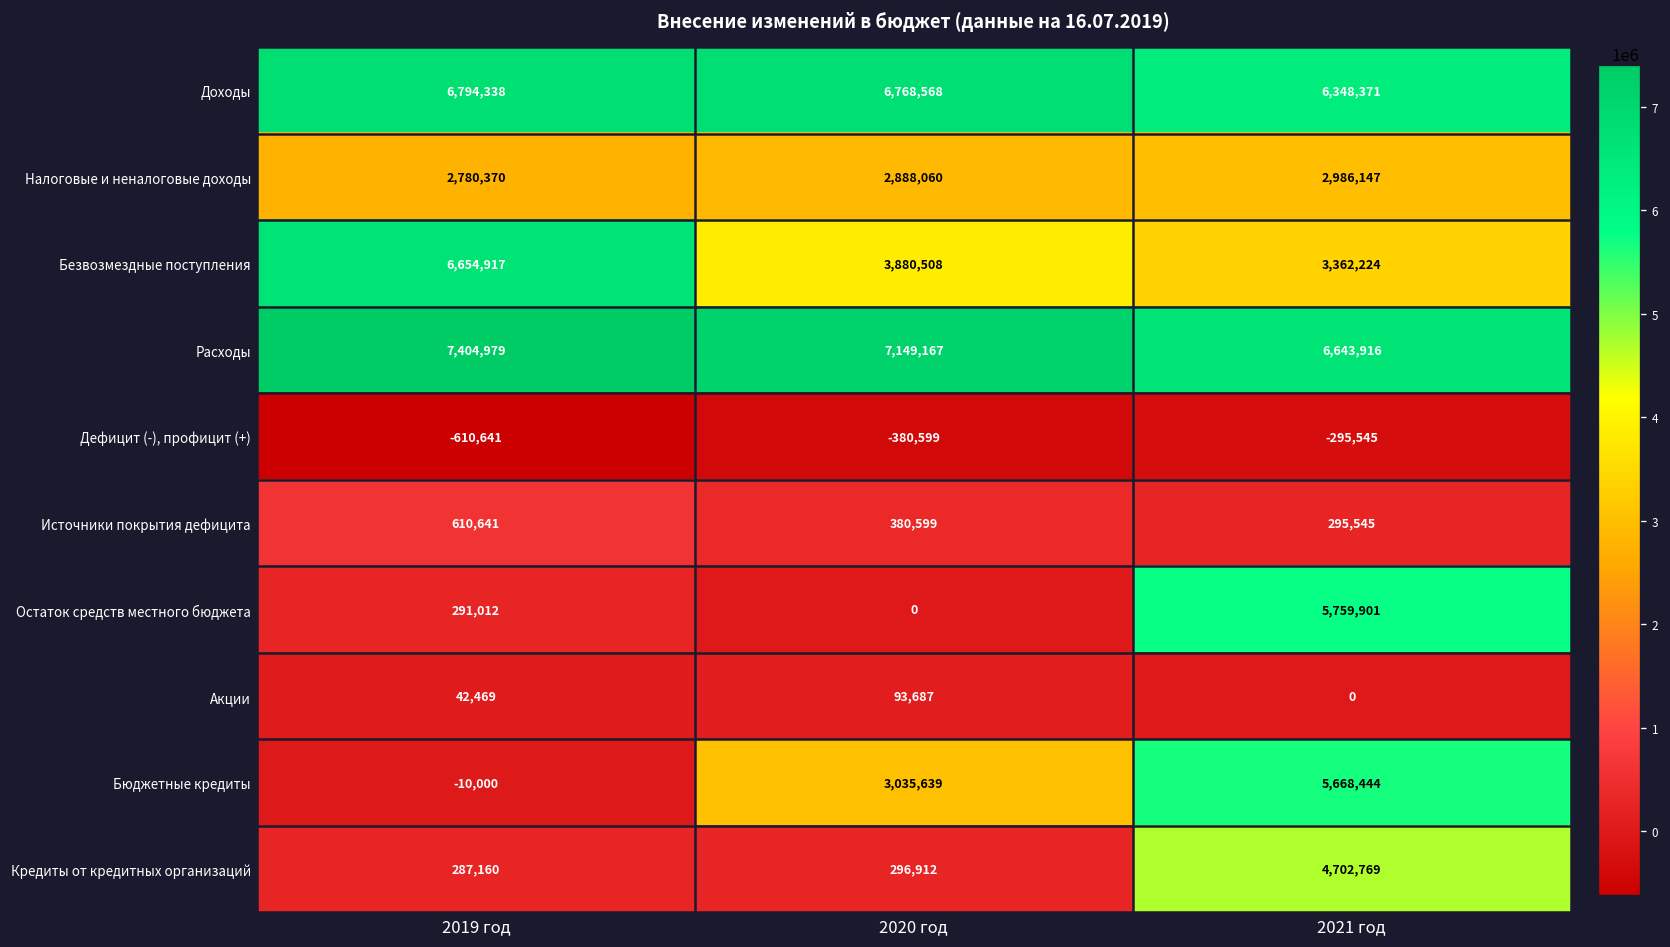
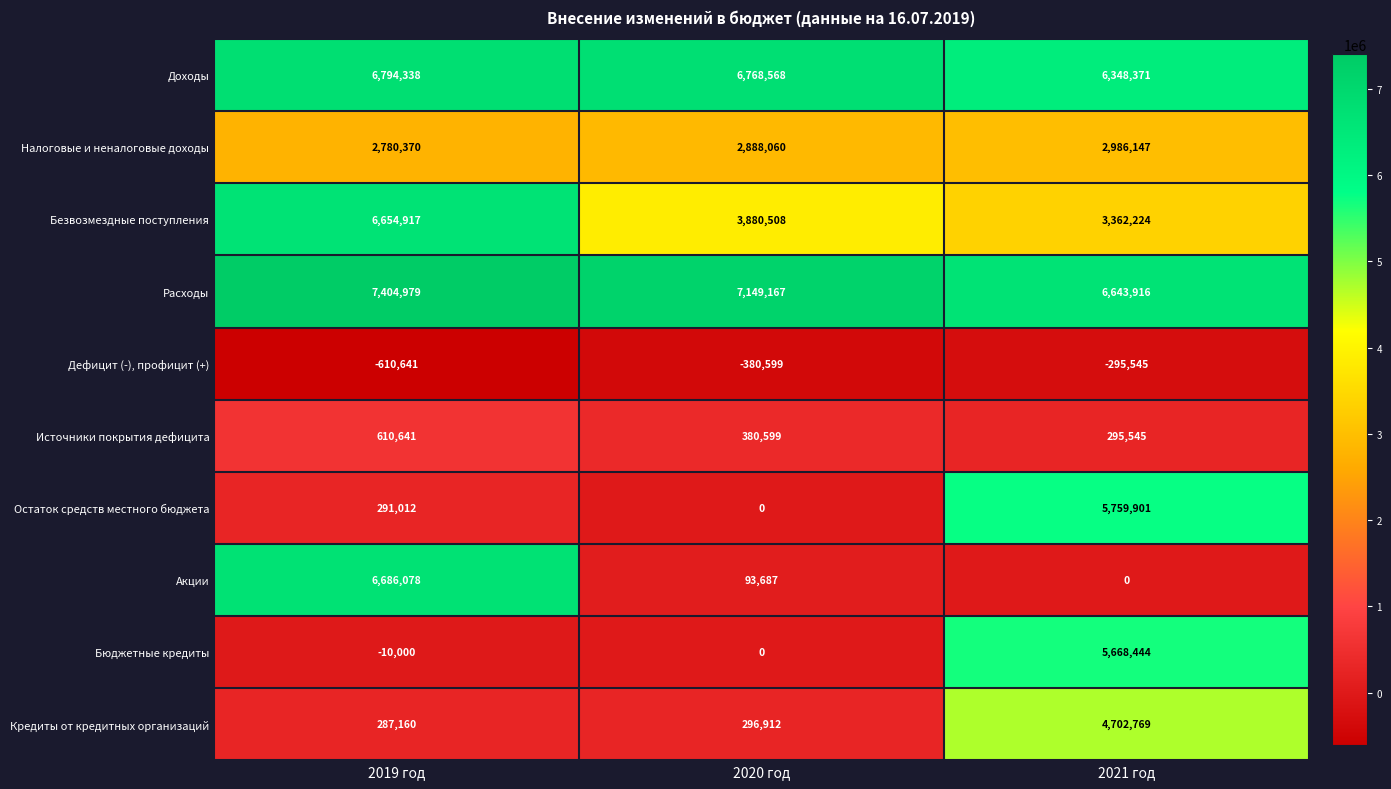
  {
    "Доходы": {
      "2019 год": "6,794,338",
      "2020 год": "6,768,568",
      "2021 год": "6,348,371"
    },
    "Налоговые и неналоговые доходы": {
      "2019 год": "2,780,370",
      "2020 год": "2,888,060",
      "2021 год": "2,986,147"
    },
    "Безвозмездные поступления": {
      "2019 год": "6,654,917",
      "2020 год": "3,880,508",
      "2021 год": "3,362,224"
    },
    "Расходы": {
      "2019 год": "7,404,979",
      "2020 год": "7,149,167",
      "2021 год": "6,643,916"
    },
    "Дефицит (-), профицит (+)": {
      "2019 год": "-610,641",
      "2020 год": "-380,599",
      "2021 год": "-295,545"
    },
    "Источники покрытия дефицита": {
      "2019 год": "610,641",
      "2020 год": "380,599",
      "2021 год": "295,545"
    },
    "Остаток средств местного бюджета": {
      "2019 год": "291,012",
      "2020 год": "0",
      "2021 год": "5,759,901"
    },
    "Акции": {
-     "2019 год": "42,469",
+     "2019 год": "6,686,078",
      "2020 год": "93,687",
      "2021 год": "0"
    },
    "Бюджетные кредиты": {
      "2019 год": "-10,000",
-     "2020 год": "3,035,639",
+     "2020 год": "0",
      "2021 год": "5,668,444"
    },
    "Кредиты от кредитных организаций": {
      "2019 год": "287,160",
      "2020 год": "296,912",
      "2021 год": "4,702,769"
    }
  }
